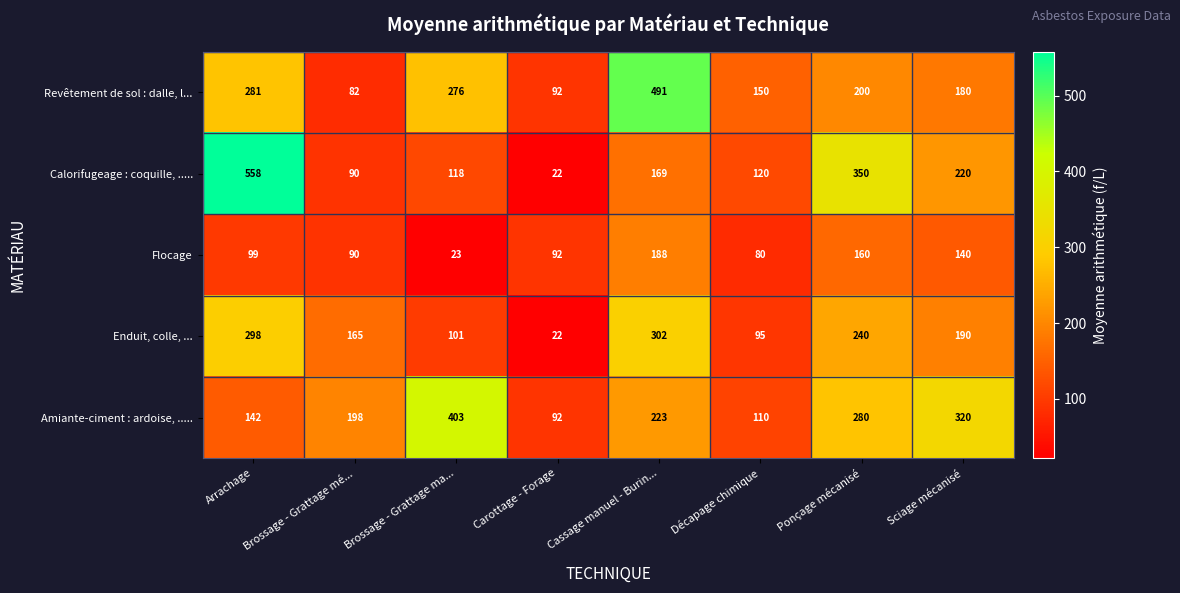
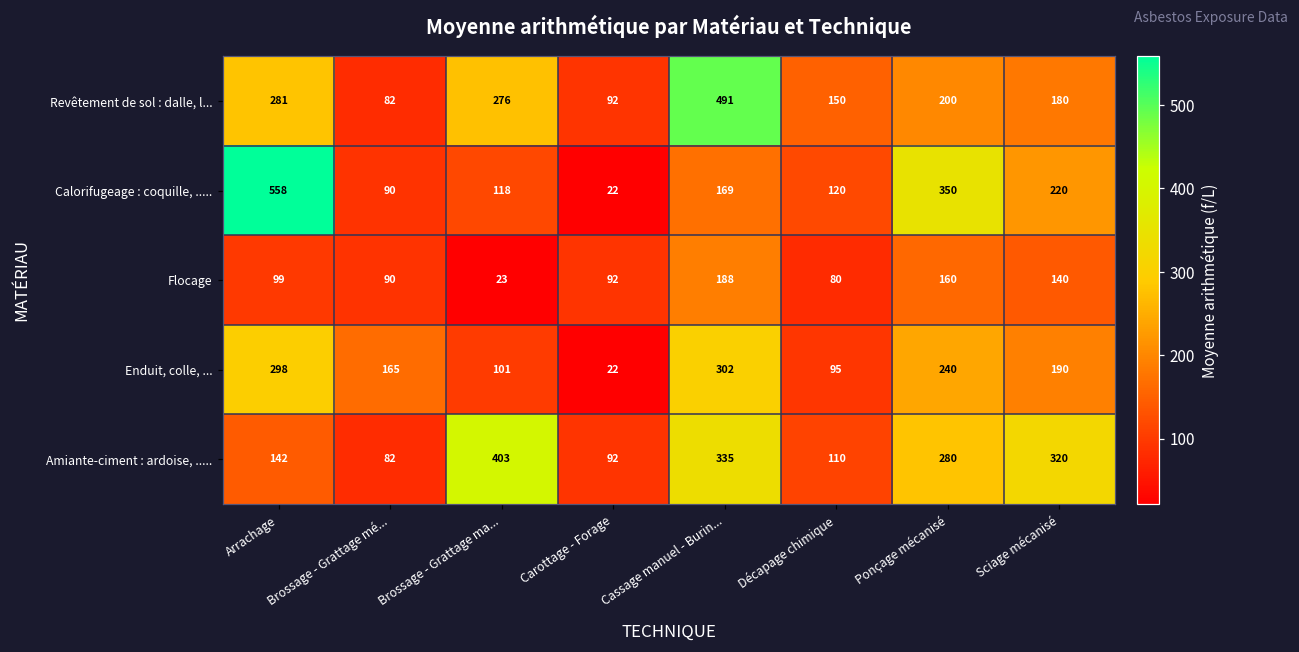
  {
    "Revêtement de sol : dalle, l...": {
      "Arrachage": 281,
      "Brossage - Grattage mé...": 82,
      "Brossage - Grattage ma...": 276,
      "Carottage - Forage": 92,
      "Cassage manuel - Burin...": 491,
      "Décapage chimique": 150,
      "Ponçage mécanisé": 200,
      "Sciage mécanisé": 180
    },
    "Calorifugeage : coquille, .....": {
      "Arrachage": 558,
      "Brossage - Grattage mé...": 90,
      "Brossage - Grattage ma...": 118,
      "Carottage - Forage": 22,
      "Cassage manuel - Burin...": 169,
      "Décapage chimique": 120,
      "Ponçage mécanisé": 350,
      "Sciage mécanisé": 220
    },
    "Flocage": {
      "Arrachage": 99,
      "Brossage - Grattage mé...": 90,
      "Brossage - Grattage ma...": 23,
      "Carottage - Forage": 92,
      "Cassage manuel - Burin...": 188,
      "Décapage chimique": 80,
      "Ponçage mécanisé": 160,
      "Sciage mécanisé": 140
    },
    "Enduit, colle, ...": {
      "Arrachage": 298,
      "Brossage - Grattage mé...": 165,
      "Brossage - Grattage ma...": 101,
      "Carottage - Forage": 22,
      "Cassage manuel - Burin...": 302,
      "Décapage chimique": 95,
      "Ponçage mécanisé": 240,
      "Sciage mécanisé": 190
    },
    "Amiante-ciment : ardoise, .....": {
      "Arrachage": 142,
-     "Brossage - Grattage mé...": 198,
+     "Brossage - Grattage mé...": 82,
      "Brossage - Grattage ma...": 403,
      "Carottage - Forage": 92,
-     "Cassage manuel - Burin...": 223,
+     "Cassage manuel - Burin...": 335,
      "Décapage chimique": 110,
      "Ponçage mécanisé": 280,
      "Sciage mécanisé": 320
    }
  }
